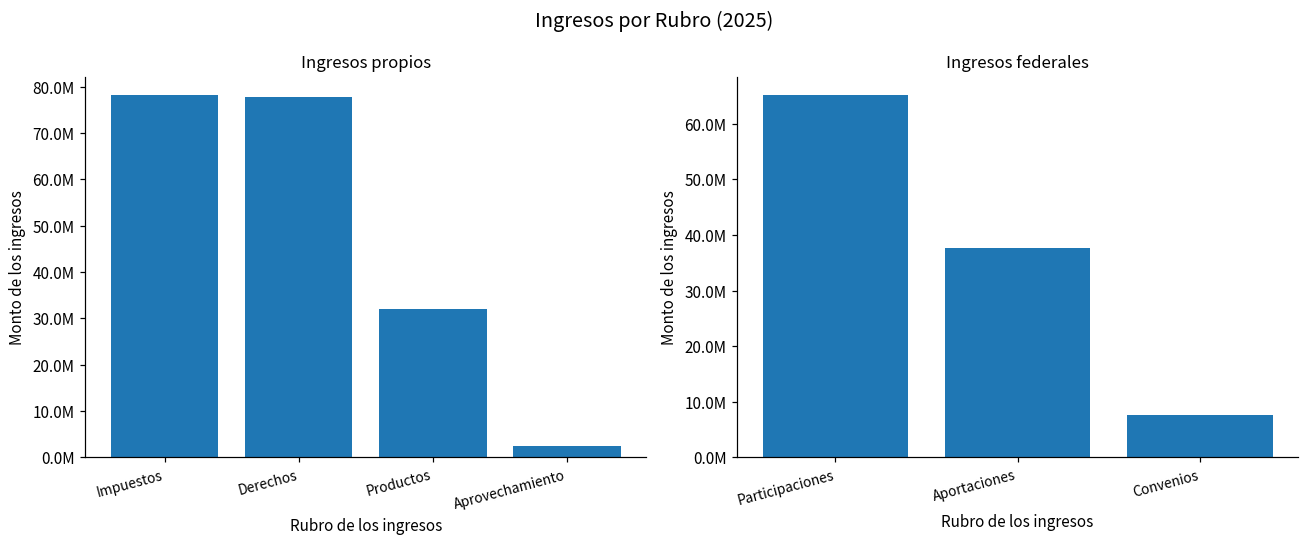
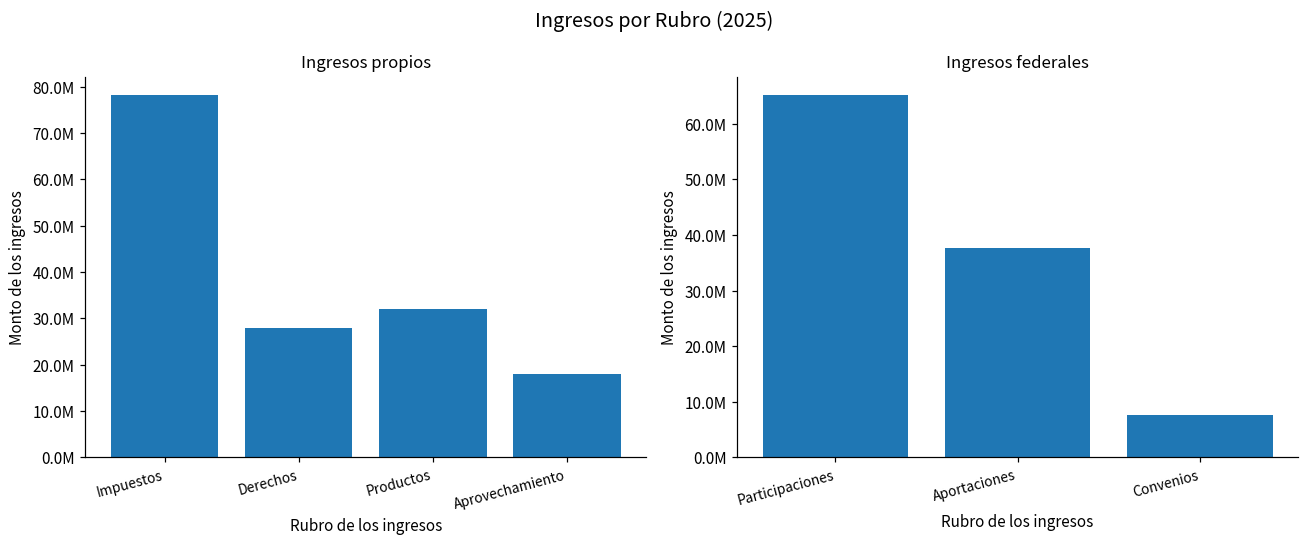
  {
    "Ingresos propios": {
      "Impuestos": 78000000,
-     "Derechos": 78000000,
+     "Derechos": 28000000,
      "Productos": 32000000,
-     "Aprovechamiento": 2000000
+     "Aprovechamiento": 18000000
    },
    "Ingresos federales": {
      "Participaciones": 65000000,
      "Aportaciones": 38000000,
      "Convenios": 8000000
    }
  }
